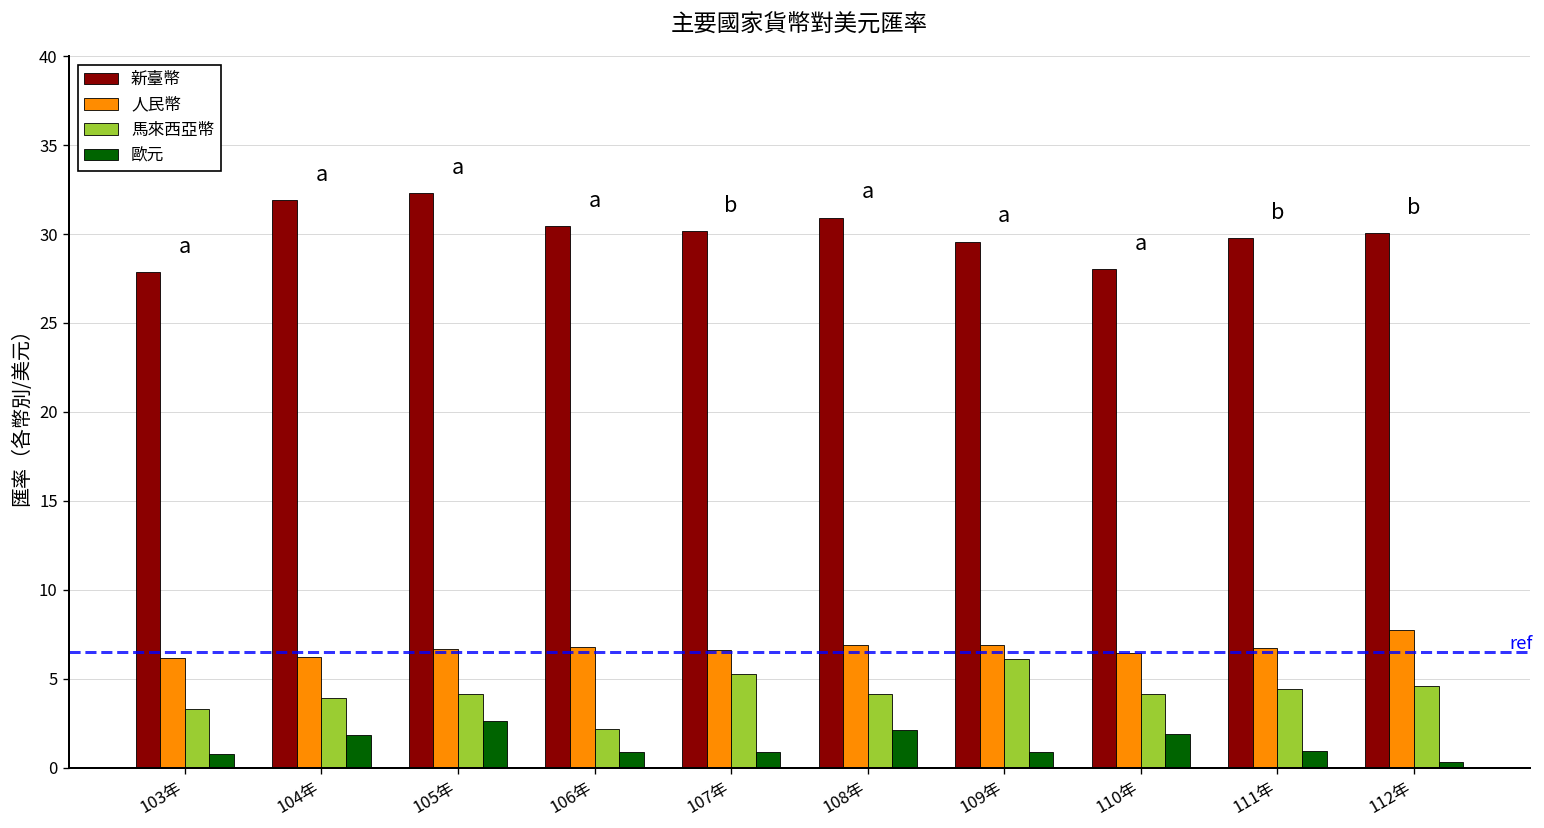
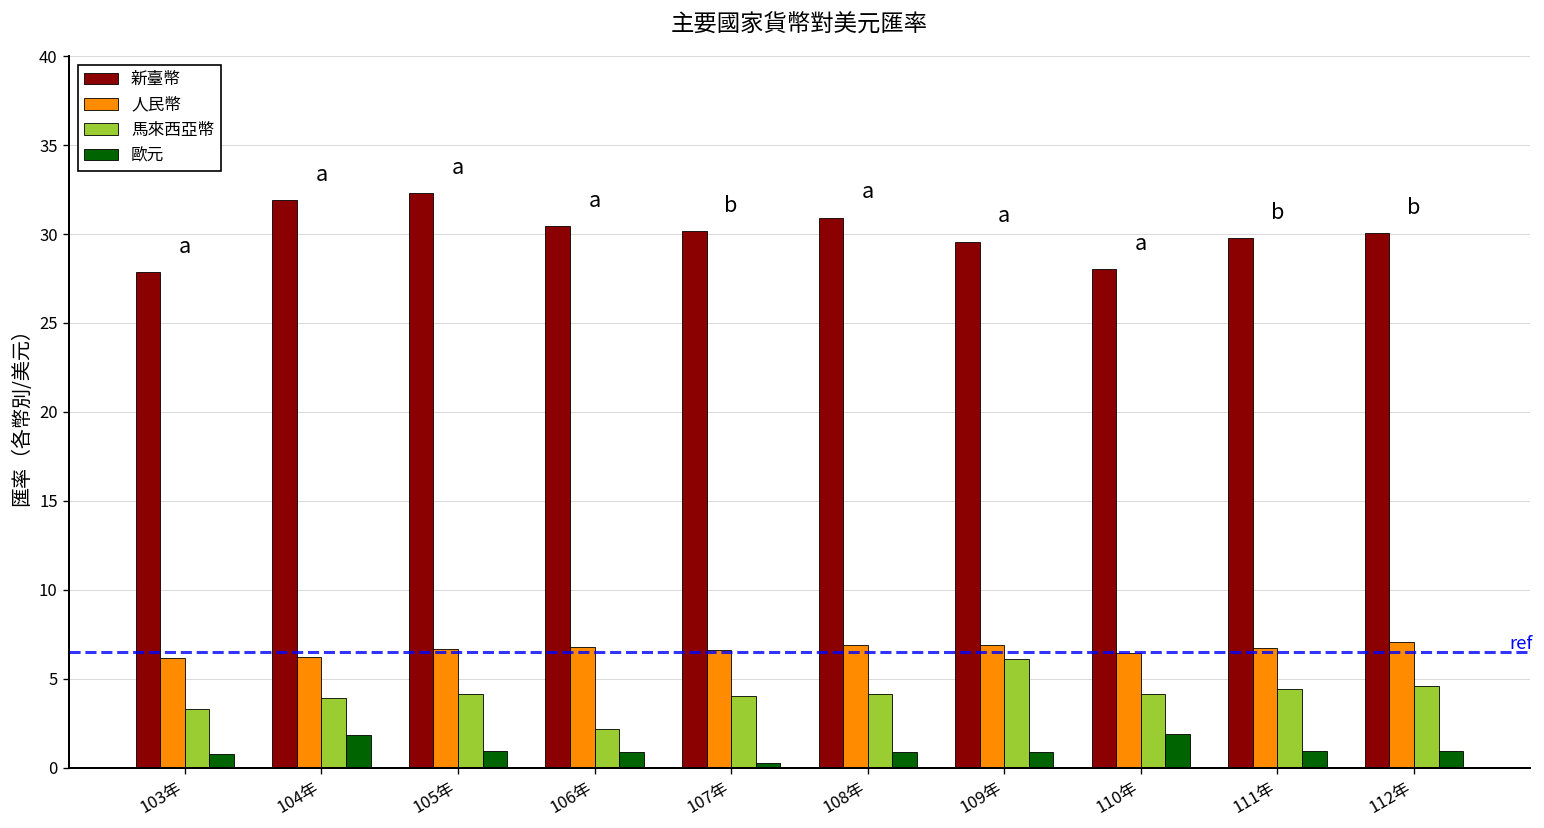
  {
    "新臺幣": {
      "103年": 27.9,
      "104年": 31.9,
      "105年": 32.3,
      "106年": 30.4,
      "107年": 30.2,
      "108年": 30.9,
      "109年": 29.6,
      "110年": 28.0,
      "111年": 29.8,
      "112年": 30.1
    },
    "人民幣": {
      "103年": 6.1,
      "104年": 6.2,
      "105年": 6.6,
      "106年": 6.8,
      "107年": 6.6,
      "108年": 6.9,
      "109年": 6.9,
      "110年": 6.4,
      "111年": 6.7,
-     "112年": 7.7
+     "112年": 7.1
    },
    "馬來西亞幣": {
      "103年": 3.3,
      "104年": 3.9,
      "105年": 4.1,
      "106年": 2.2,
-     "107年": 5.3,
+     "107年": 4.0,
      "108年": 4.1,
      "109年": 6.1,
      "110年": 4.1,
      "111年": 4.4,
      "112年": 4.6
    },
    "歐元": {
      "103年": 0.8,
      "104年": 1.8,
-     "105年": 2.6,
+     "105年": 0.9,
      "106年": 0.9,
-     "107年": 0.8,
-     "108年": 2.1,
+     "107年": 0.3,
+     "108年": 0.9,
      "109年": 0.9,
      "110年": 1.9,
      "111年": 0.9,
-     "112年": 0.3
+     "112年": 0.9
    }
  }
